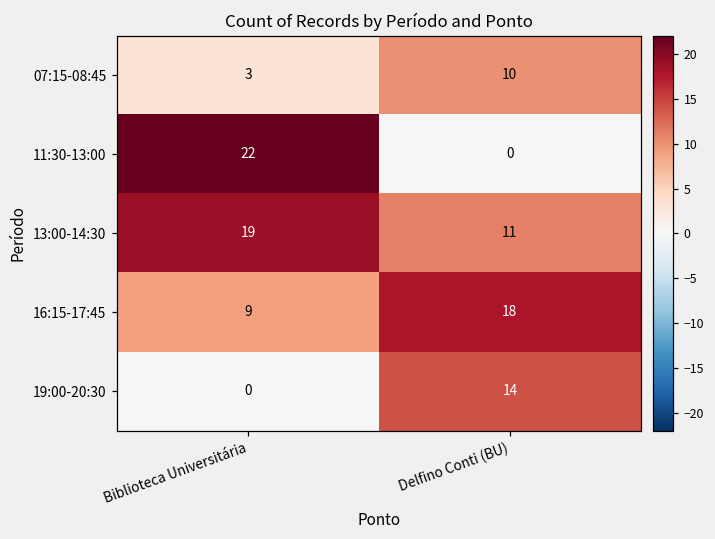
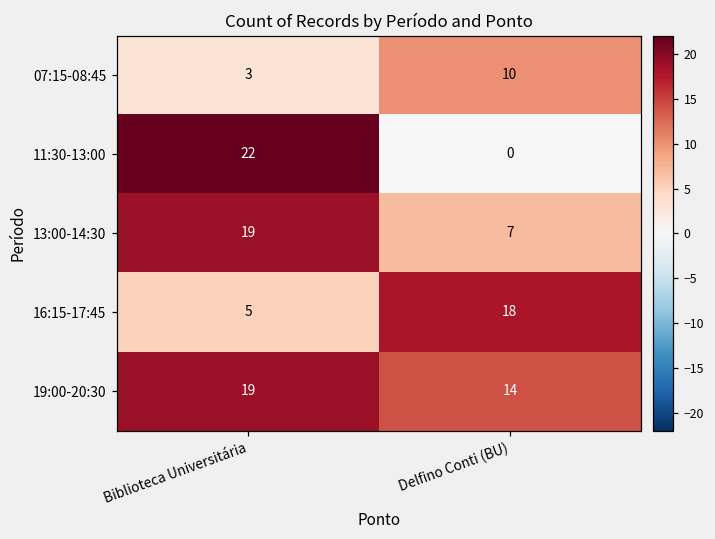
  {
    "07:15-08:45": {
      "Biblioteca Universitária": 3,
      "Delfino Conti (BU)": 10
    },
    "11:30-13:00": {
      "Biblioteca Universitária": 22,
      "Delfino Conti (BU)": 0
    },
    "13:00-14:30": {
      "Biblioteca Universitária": 19,
-     "Delfino Conti (BU)": 11
+     "Delfino Conti (BU)": 7
    },
    "16:15-17:45": {
-     "Biblioteca Universitária": 9,
+     "Biblioteca Universitária": 5,
      "Delfino Conti (BU)": 18
    },
    "19:00-20:30": {
-     "Biblioteca Universitária": 0,
+     "Biblioteca Universitária": 19,
      "Delfino Conti (BU)": 14
    }
  }
